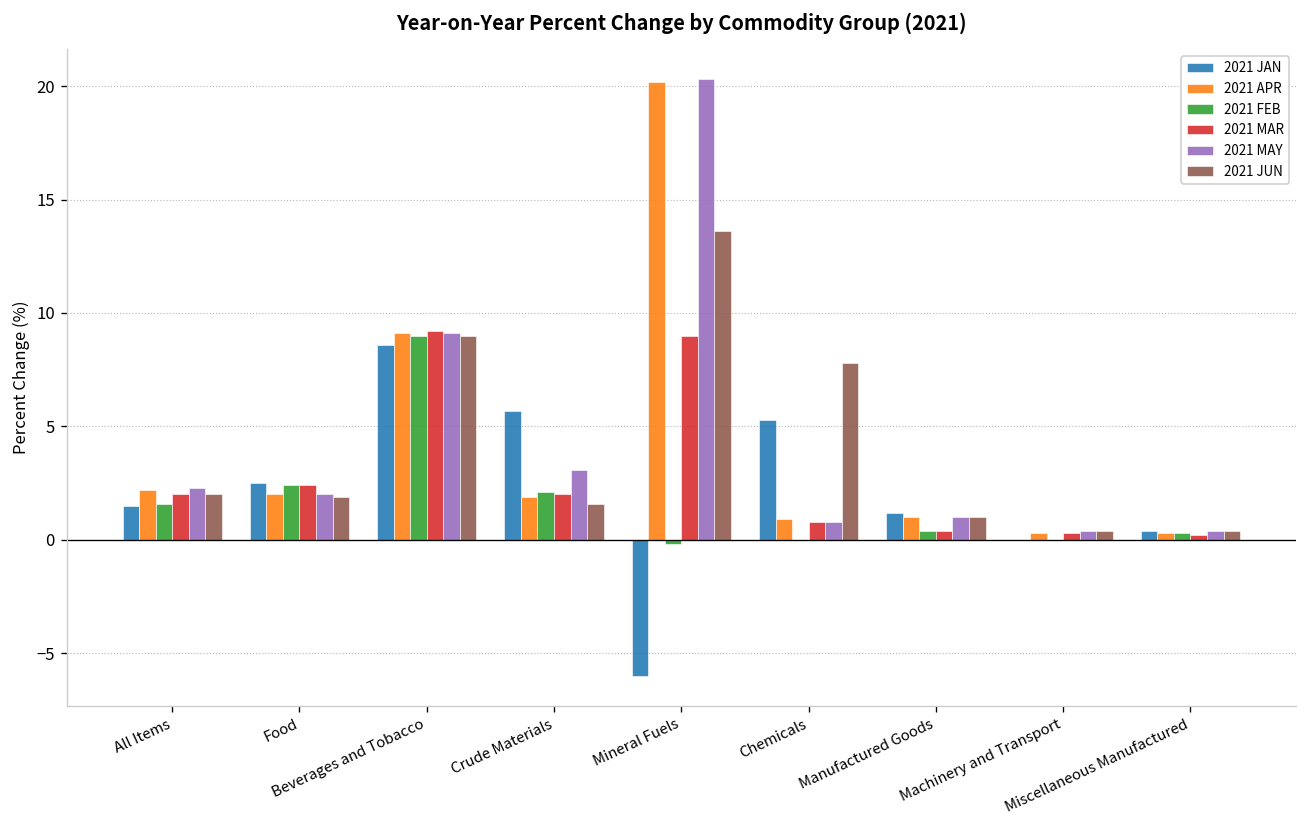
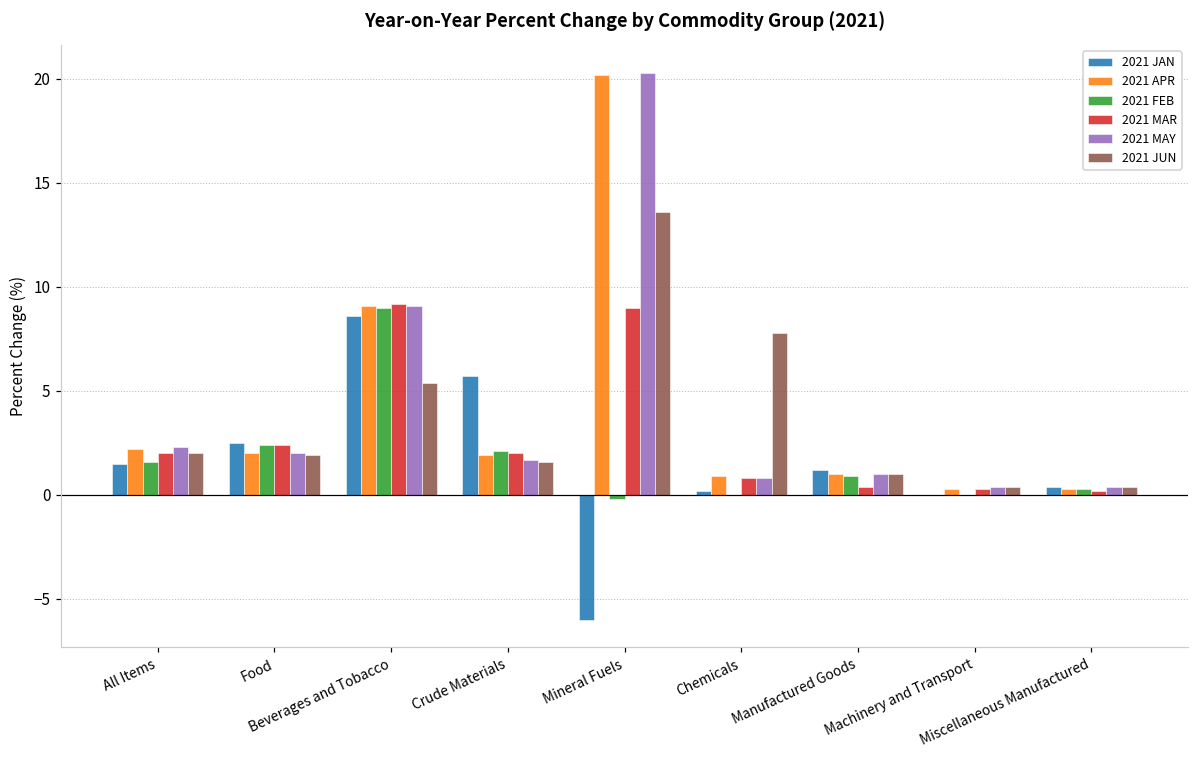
  {
    "2021 JAN": {
      "All Items": 1.5,
      "Food": 2.5,
      "Beverages and Tobacco": 8.6,
      "Crude Materials": 5.7,
      "Mineral Fuels": -6.0,
-     "Chemicals": 5.3,
+     "Chemicals": 0.2,
      "Manufactured Goods": 1.2,
      "Machinery and Transport": 0.0,
      "Miscellaneous Manufactured": 0.4
    },
    "2021 APR": {
      "All Items": 2.2,
      "Food": 2.0,
      "Beverages and Tobacco": 9.1,
      "Crude Materials": 1.9,
      "Mineral Fuels": 20.2,
      "Chemicals": 0.9,
      "Manufactured Goods": 1.0,
      "Machinery and Transport": 0.3,
      "Miscellaneous Manufactured": 0.3
    },
    "2021 FEB": {
      "All Items": 1.6,
      "Food": 2.4,
      "Beverages and Tobacco": 9.0,
      "Crude Materials": 2.1,
      "Mineral Fuels": -0.2,
      "Chemicals": 0.0,
-     "Manufactured Goods": 0.4,
+     "Manufactured Goods": 0.9,
      "Machinery and Transport": 0.0,
      "Miscellaneous Manufactured": 0.3
    },
    "2021 MAR": {
      "All Items": 2.0,
      "Food": 2.4,
      "Beverages and Tobacco": 9.2,
      "Crude Materials": 2.0,
      "Mineral Fuels": 9.0,
      "Chemicals": 0.8,
      "Manufactured Goods": 0.4,
      "Machinery and Transport": 0.3,
      "Miscellaneous Manufactured": 0.2
    },
    "2021 MAY": {
      "All Items": 2.3,
      "Food": 2.0,
      "Beverages and Tobacco": 9.1,
-     "Crude Materials": 3.1,
+     "Crude Materials": 1.7,
      "Mineral Fuels": 20.3,
      "Chemicals": 0.8,
      "Manufactured Goods": 1.0,
      "Machinery and Transport": 0.4,
      "Miscellaneous Manufactured": 0.4
    },
    "2021 JUN": {
      "All Items": 2.0,
      "Food": 1.9,
-     "Beverages and Tobacco": 9.0,
+     "Beverages and Tobacco": 5.4,
      "Crude Materials": 1.6,
      "Mineral Fuels": 13.6,
      "Chemicals": 7.8,
      "Manufactured Goods": 1.0,
      "Machinery and Transport": 0.4,
      "Miscellaneous Manufactured": 0.4
    }
  }
